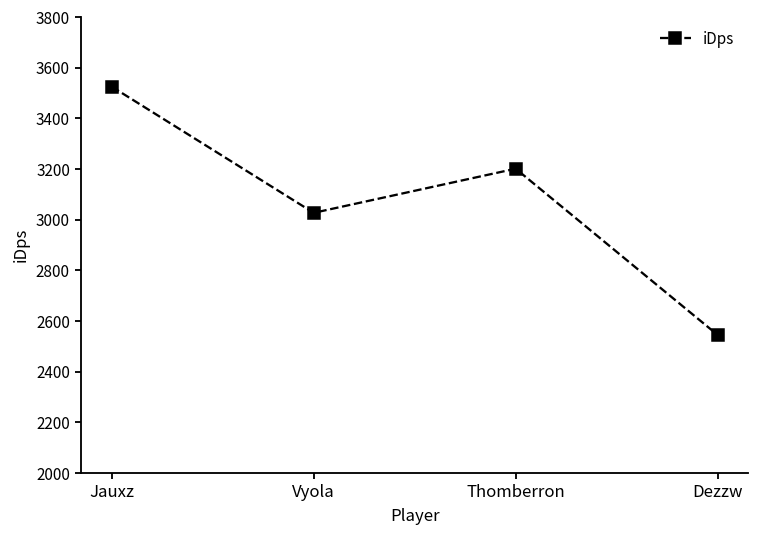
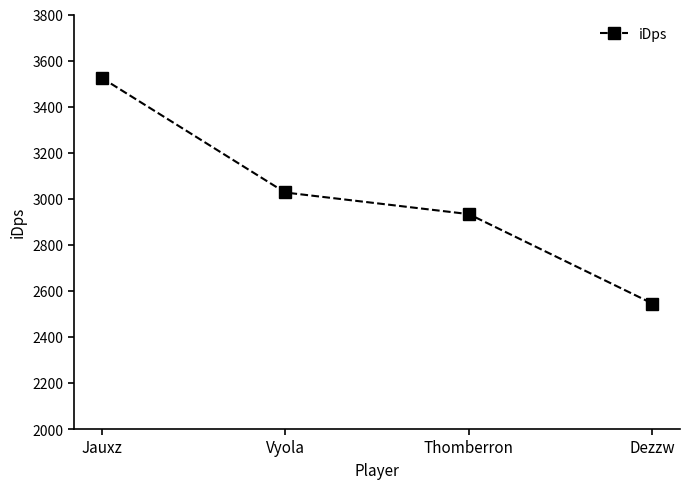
  {
    "Jauxz": 3530,
    "Vyola": 3030,
-   "Thomberron": 3200,
+   "Thomberron": 2930,
    "Dezzw": 2540
  }
